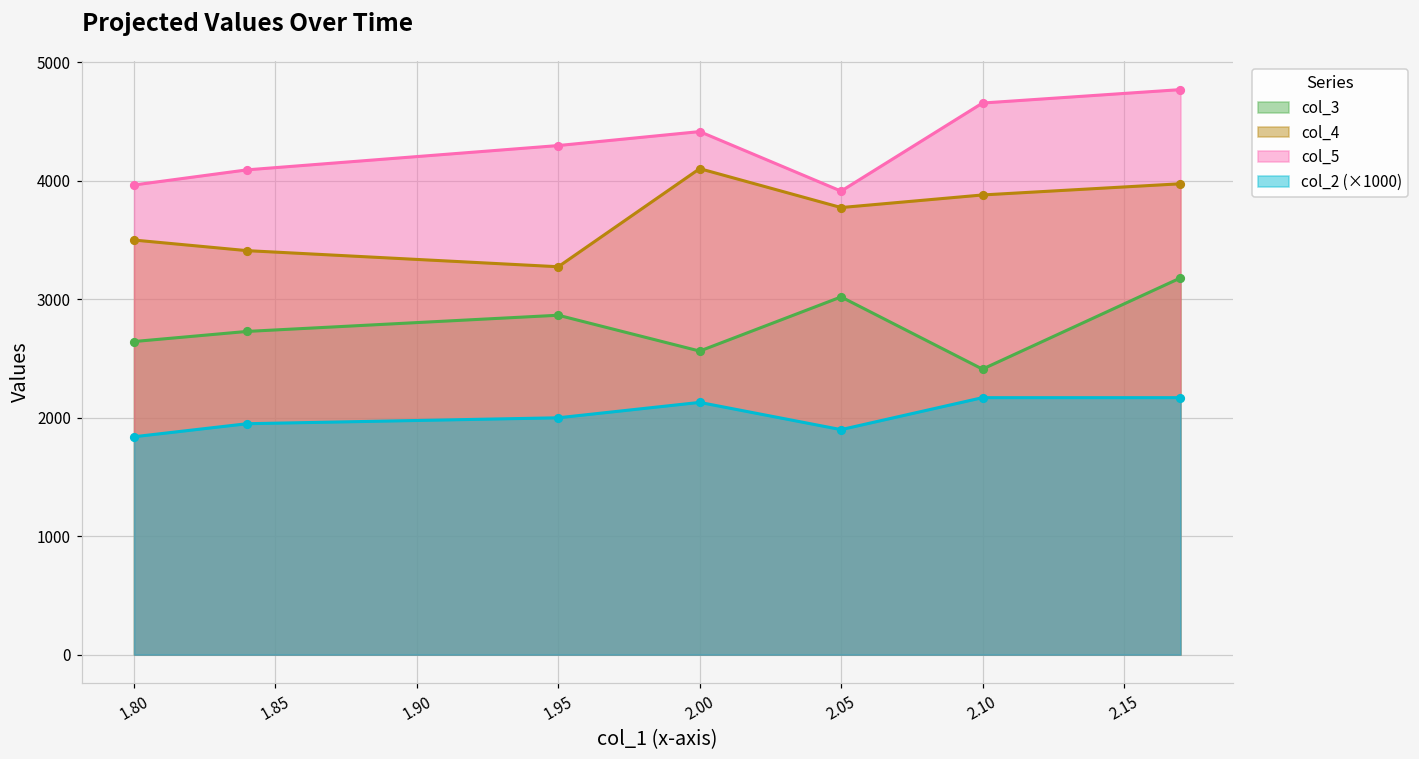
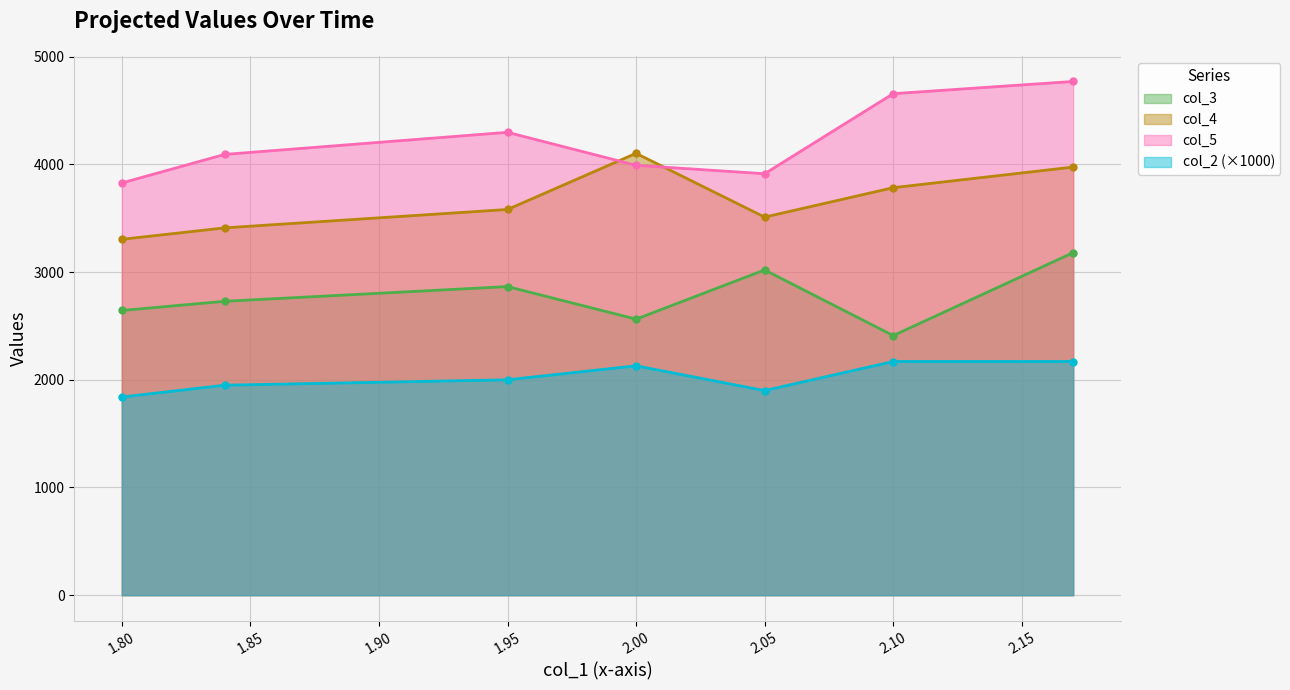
  {
    "col_3": {
      "1.80": 2640,
      "1.95": 2870,
      "2.00": 2560,
      "2.05": 3020,
      "2.10": 2410
    },
    "col_4": {
-     "1.80": 3500,
-     "1.95": 3280,
+     "1.80": 3300,
+     "1.95": 3580,
      "2.00": 4100,
-     "2.05": 3780,
-     "2.10": 3880
+     "2.05": 3510,
+     "2.10": 3780
    },
    "col_5": {
-     "1.80": 3970,
+     "1.80": 3830,
      "1.95": 4300,
-     "2.00": 4420,
+     "2.00": 3990,
      "2.05": 3910,
      "2.10": 4660
    },
    "col_2 (×1000)": {
      "1.80": 1840,
      "1.95": 2000,
      "2.00": 2130,
      "2.05": 1900,
      "2.10": 2170
    }
  }
